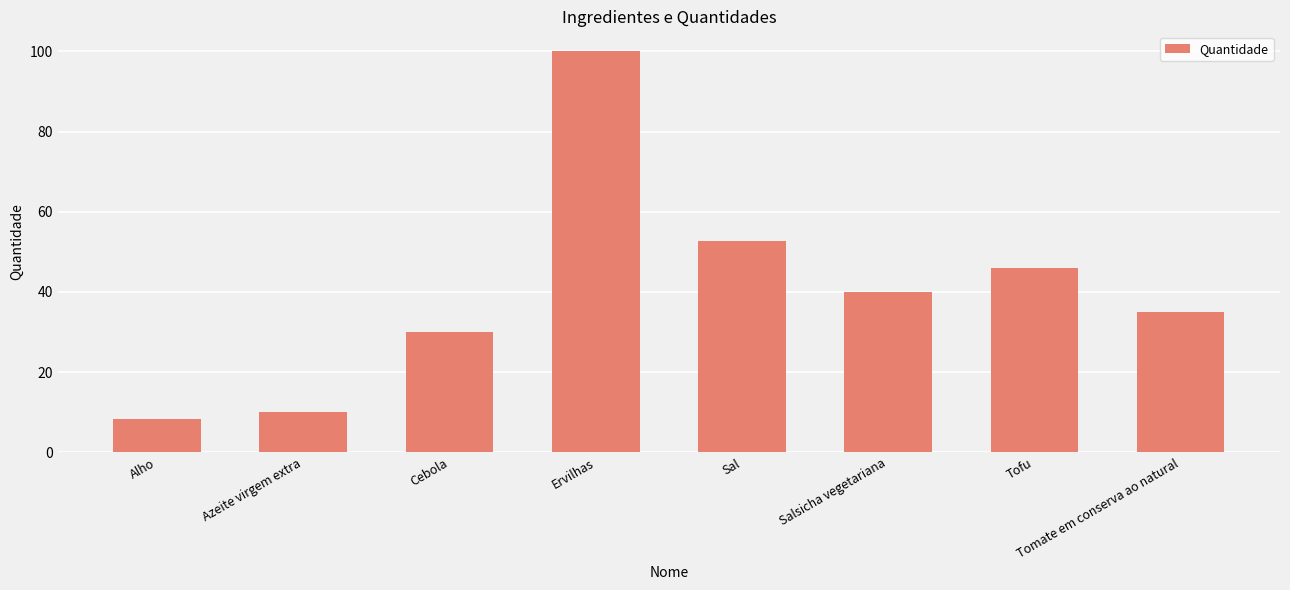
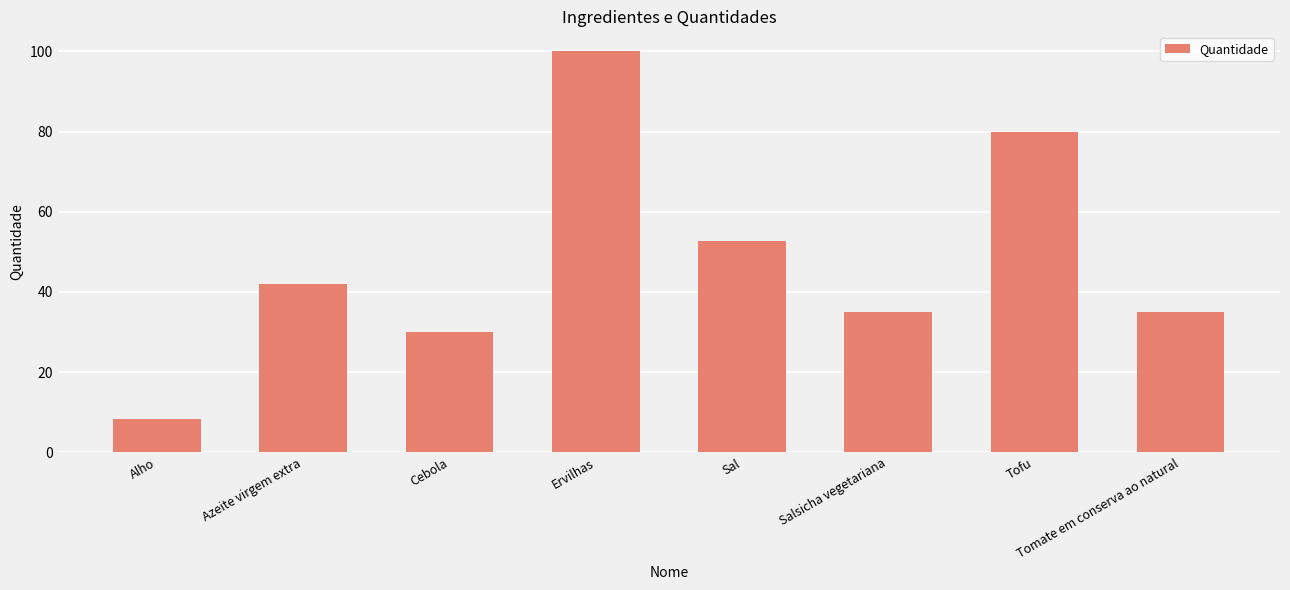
  {
    "Alho": 8,
-   "Azeite virgem extra": 10,
+   "Azeite virgem extra": 42,
    "Cebola": 30,
    "Ervilhas": 100,
    "Sal": 53,
-   "Salsicha vegetariana": 40,
-   "Tofu": 46,
+   "Salsicha vegetariana": 35,
+   "Tofu": 80,
    "Tomate em conserva ao natural": 35
  }
